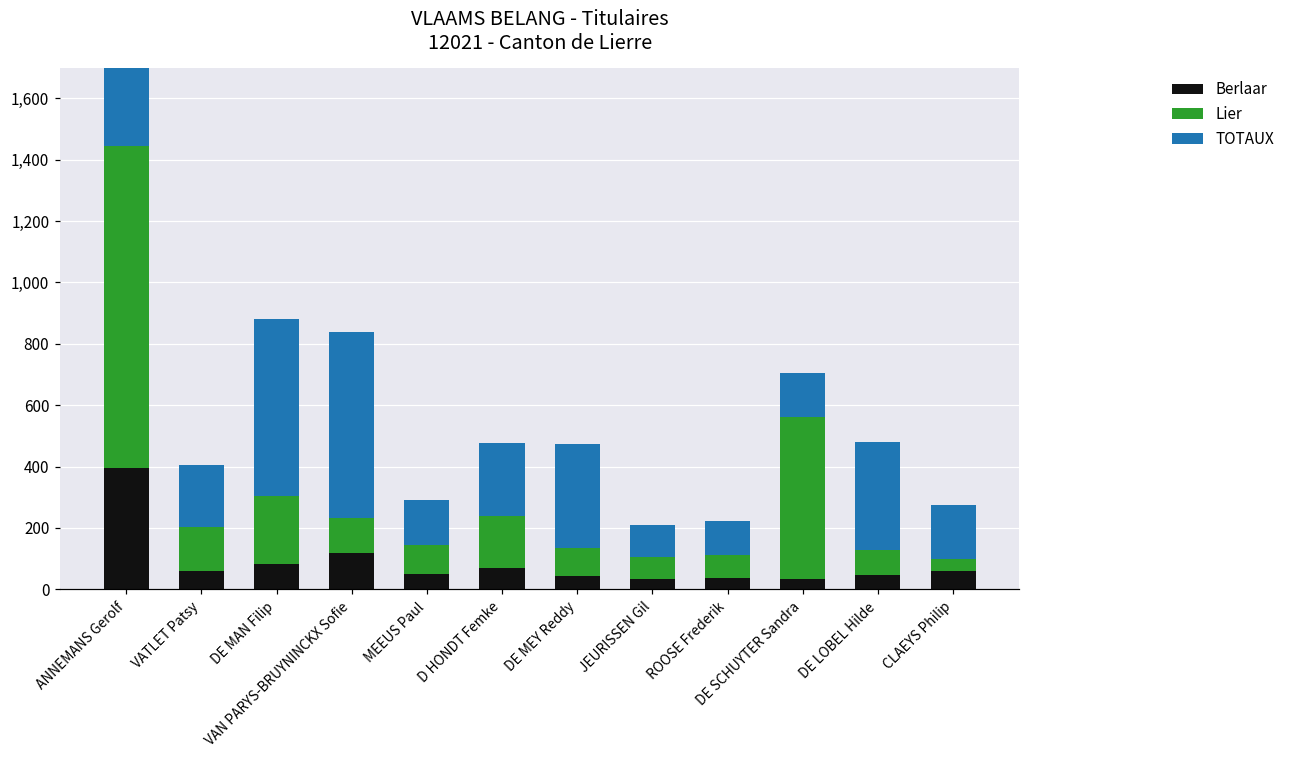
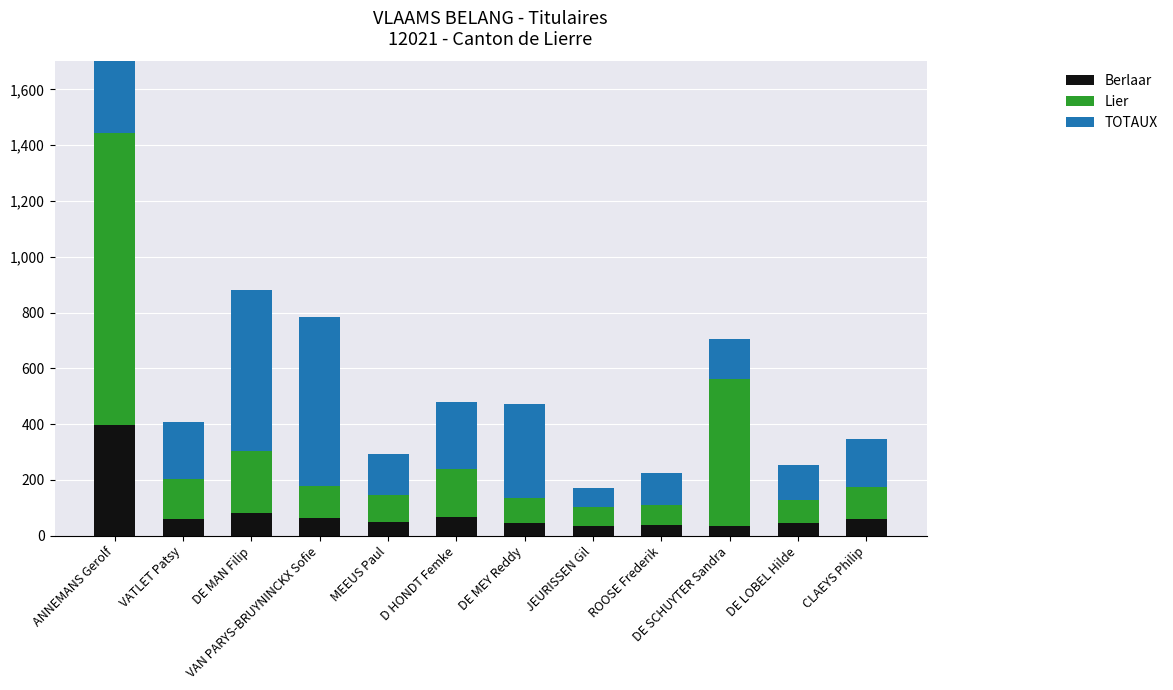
  {
    "Berlaar": {
      "ANNEMANS Gerolf": "400",
      "VATLET Patsy": "60",
      "DE MAN Filip": "80",
-     "VAN PARYS-BRUYNINCKX Sofie": "120",
+     "VAN PARYS-BRUYNINCKX Sofie": "70",
      "MEEUS Paul": "50",
      "D HONDT Femke": "70",
      "DE MEY Reddy": "50",
      "JEURISSEN Gil": "40",
      "ROOSE Frederik": "40",
      "DE SCHUYTER Sandra": "40",
      "DE LOBEL Hilde": "50",
      "CLAEYS Philip": "60"
    },
    "Lier": {
      "ANNEMANS Gerolf": "1,050",
      "VATLET Patsy": "140",
      "DE MAN Filip": "220",
      "VAN PARYS-BRUYNINCKX Sofie": "110",
      "MEEUS Paul": "100",
      "D HONDT Femke": "170",
      "DE MEY Reddy": "90",
      "JEURISSEN Gil": "70",
      "ROOSE Frederik": "70",
      "DE SCHUYTER Sandra": "530",
      "DE LOBEL Hilde": "80",
-     "CLAEYS Philip": "40"
+     "CLAEYS Philip": "120"
    },
    "TOTAUX": {
      "VATLET Patsy": "200",
      "DE MAN Filip": "580",
      "VAN PARYS-BRUYNINCKX Sofie": "610",
      "MEEUS Paul": "150",
      "D HONDT Femke": "240",
      "DE MEY Reddy": "340",
-     "JEURISSEN Gil": "100",
+     "JEURISSEN Gil": "70",
      "ROOSE Frederik": "110",
      "DE SCHUYTER Sandra": "140",
-     "DE LOBEL Hilde": "350",
+     "DE LOBEL Hilde": "130",
      "CLAEYS Philip": "170"
    }
  }
